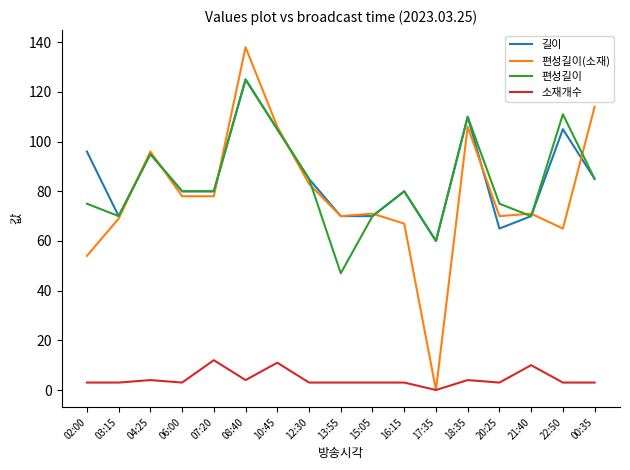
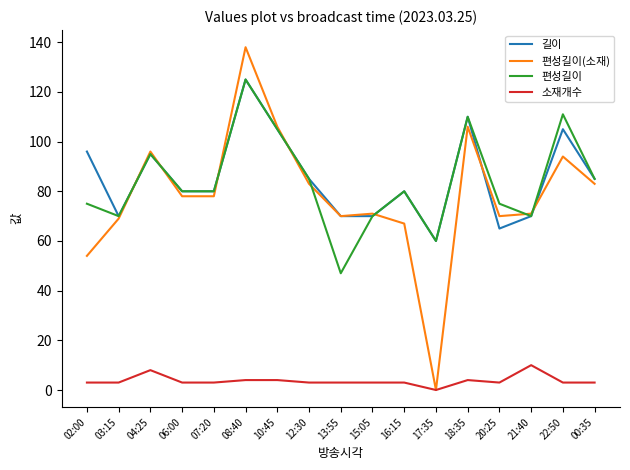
  {
    "길이": {
      "02:00": 96,
      "20:25": 65,
      "22:50": 105
    },
    "편성길이(소재)": {
      "02:00": 54,
      "06:00": 78,
      "07:20": 78,
      "08:40": 138,
      "12:30": 83,
      "16:15": 67,
      "18:35": 106,
      "20:25": 70,
-     "22:50": 65,
-     "00:35": 114
+     "22:50": 94,
+     "00:35": 83
    },
    "편성길이": {
      "02:00": 75,
      "13:55": 47,
      "20:25": 75,
      "22:50": 111
    },
    "소재개수": {
      "02:00": 3,
      "03:15": 3,
-     "04:25": 4,
+     "04:25": 8,
      "06:00": 3,
-     "07:20": 12,
+     "07:20": 3,
      "08:40": 4,
-     "10:45": 11,
+     "10:45": 4,
      "12:30": 3,
      "13:55": 3,
      "15:05": 3,
      "16:15": 3,
      "18:35": 4,
      "20:25": 3,
      "21:40": 10,
      "22:50": 3,
      "00:35": 3
    }
  }
